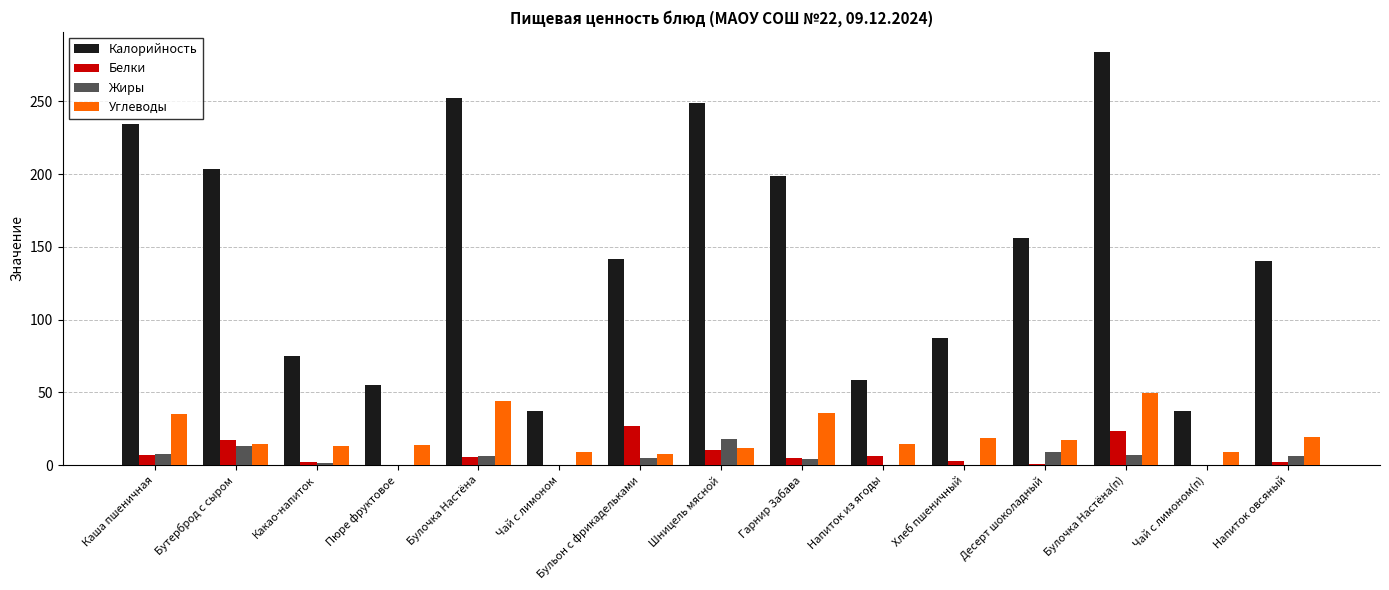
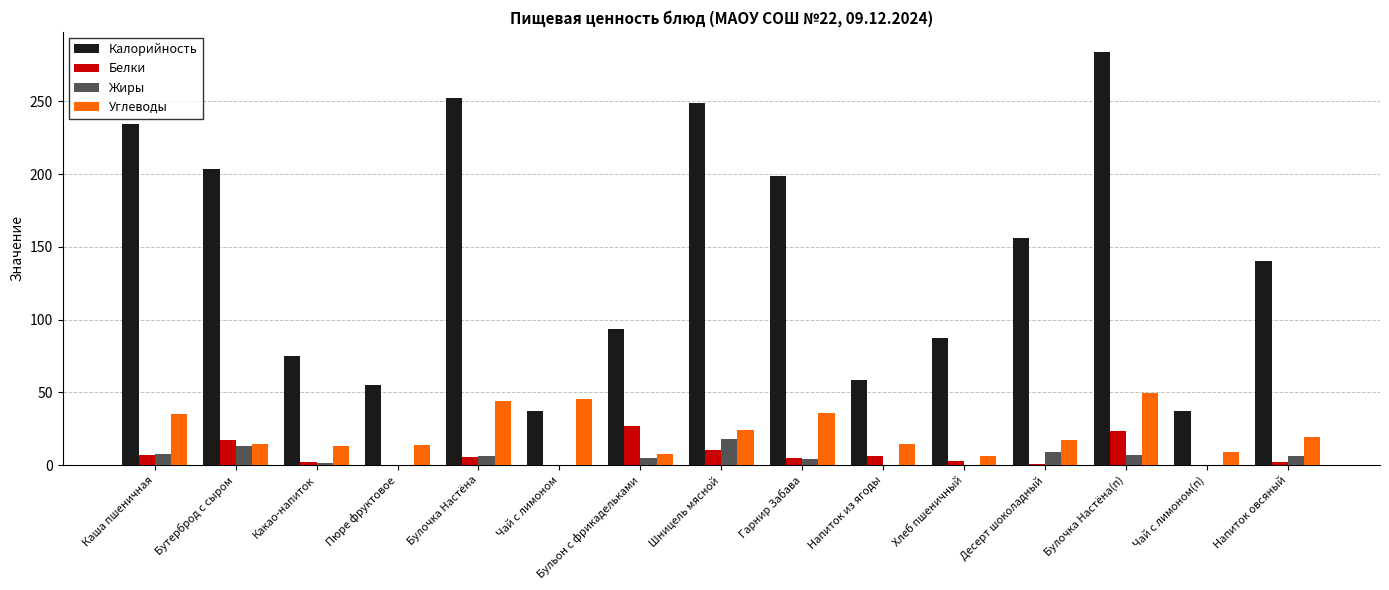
  {
    "Калорийность": {
      "Каша пшеничная": 234,
      "Бутерброд с сыром": 203,
      "Какао-напиток": 75,
      "Пюре фруктовое": 55,
      "Булочка Настёна": 252,
      "Чай с лимоном": 37,
-     "Бульон с фрикадельками": 141,
+     "Бульон с фрикадельками": 93,
      "Шницель мясной": 249,
      "Гарнир Забава": 199,
      "Напиток из ягоды": 58,
      "Хлеб пшеничный": 87,
      "Десерт шоколадный": 156,
      "Булочка Настёна(п)": 284,
      "Чай с лимоном(п)": 37,
      "Напиток овсяный": 140
    },
    "Белки": {
      "Каша пшеничная": 7,
      "Бутерброд с сыром": 17,
      "Какао-напиток": 2,
      "Пюре фруктовое": 0,
      "Булочка Настёна": 5,
      "Бульон с фрикадельками": 27,
      "Шницель мясной": 11,
      "Гарнир Забава": 5,
      "Напиток из ягоды": 6,
      "Хлеб пшеничный": 3,
      "Булочка Настёна(п)": 23,
      "Напиток овсяный": 2
    },
    "Жиры": {
      "Каша пшеничная": 7,
      "Бутерброд с сыром": 13,
      "Пюре фруктовое": 0,
      "Булочка Настёна": 6,
      "Чай с лимоном": 0,
      "Бульон с фрикадельками": 5,
      "Шницель мясной": 18,
      "Гарнир Забава": 4,
      "Десерт шоколадный": 9,
      "Булочка Настёна(п)": 7,
      "Чай с лимоном(п)": 0,
      "Напиток овсяный": 6
    },
    "Углеводы": {
      "Каша пшеничная": 35,
      "Бутерброд с сыром": 14,
      "Какао-напиток": 13,
      "Пюре фруктовое": 14,
      "Булочка Настёна": 44,
-     "Чай с лимоном": 9,
+     "Чай с лимоном": 46,
      "Бульон с фрикадельками": 7,
-     "Шницель мясной": 12,
+     "Шницель мясной": 24,
      "Гарнир Забава": 36,
      "Напиток из ягоды": 14,
-     "Хлеб пшеничный": 18,
+     "Хлеб пшеничный": 7,
      "Десерт шоколадный": 17,
      "Булочка Настёна(п)": 50,
      "Чай с лимоном(п)": 9,
      "Напиток овсяный": 19
    }
  }
